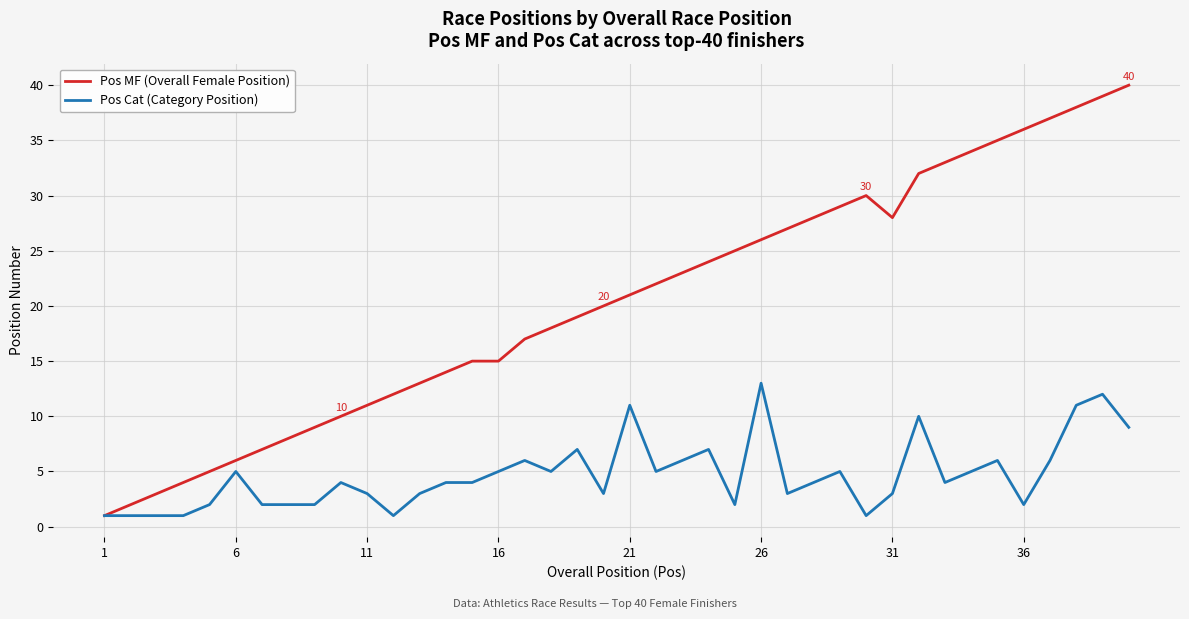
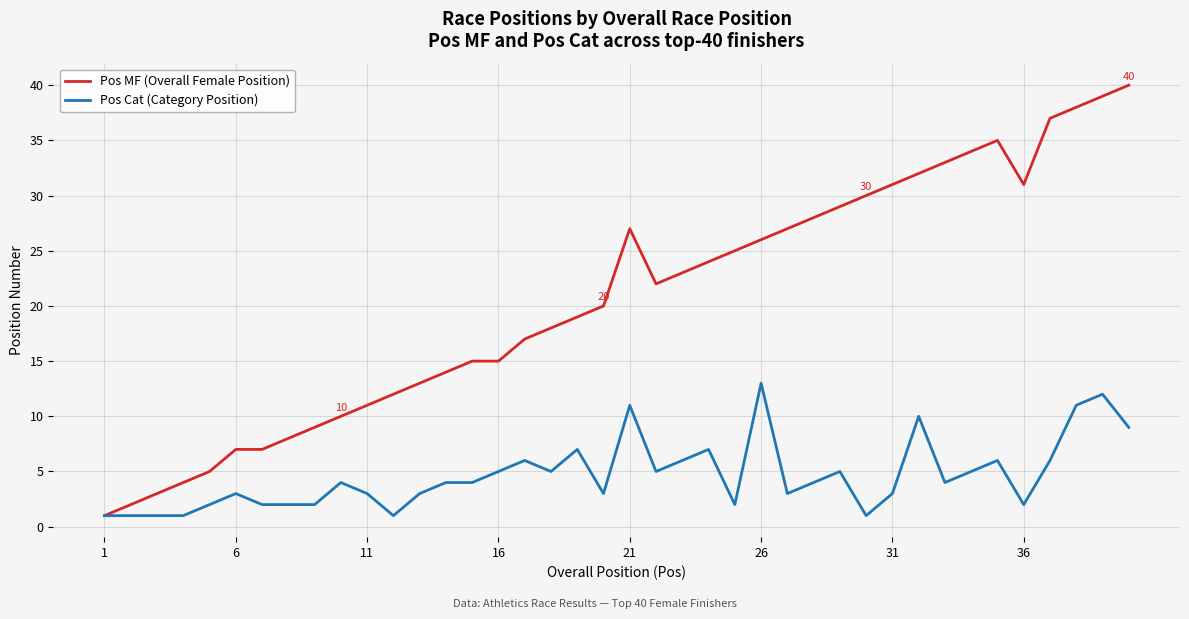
  {
    "Pos MF (Overall Female Position)": {
-     "6": 6,
+     "6": 7,
      "11": 11,
      "16": 15,
-     "21": 21,
+     "21": 27,
      "26": 26,
-     "31": 28,
-     "36": 36
+     "31": 31,
+     "36": 31
    },
    "Pos Cat (Category Position)": {
-     "6": 5,
+     "6": 3,
      "11": 3,
      "16": 5,
      "21": 11,
      "26": 13,
      "31": 3,
      "36": 2
    }
  }
